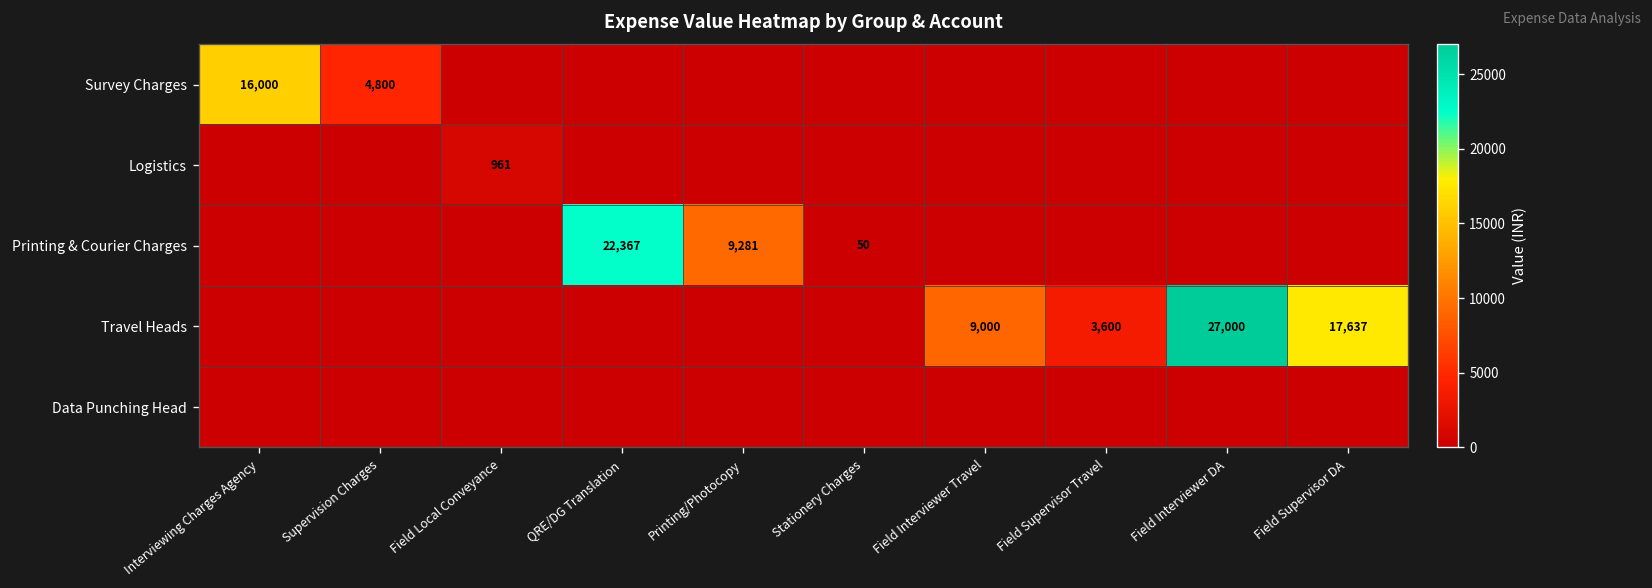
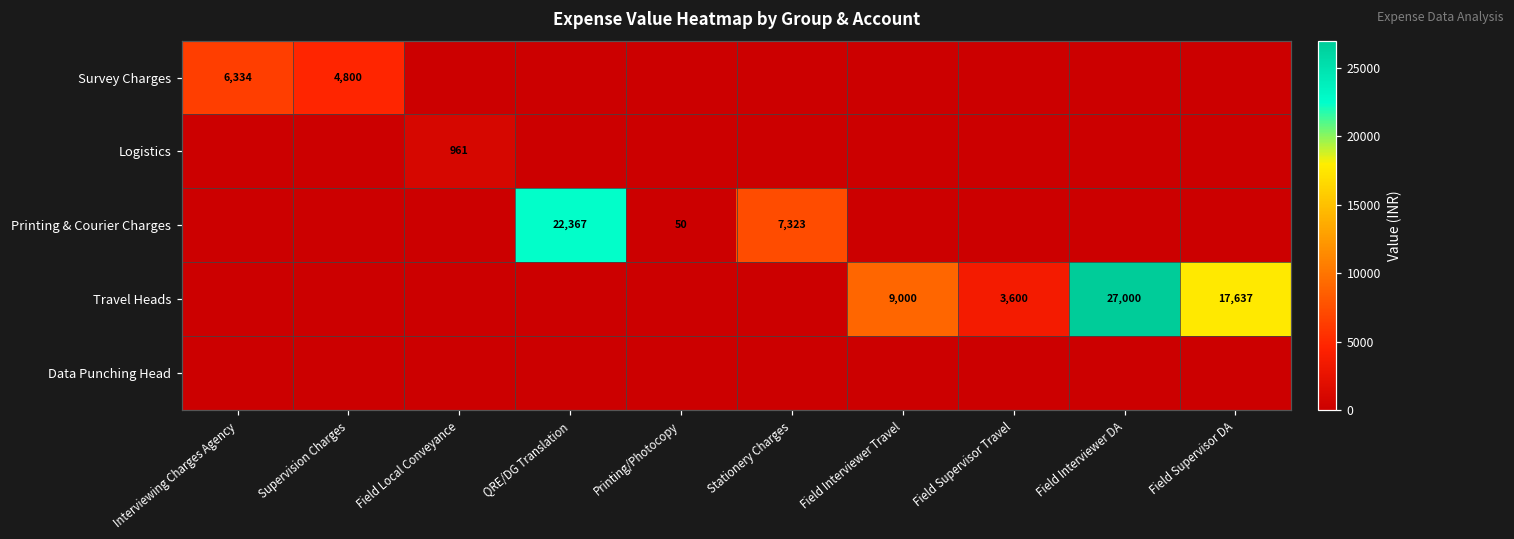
  {
    "Survey Charges": {
-     "Interviewing Charges Agency": "16,000",
+     "Interviewing Charges Agency": "6,334",
      "Supervision Charges": "4,800"
    },
    "Logistics": {
      "Field Local Conveyance": "961"
    },
    "Printing & Courier Charges": {
      "QRE/DG Translation": "22,367",
-     "Printing/Photocopy": "9,281",
-     "Stationery Charges": "50"
+     "Printing/Photocopy": "50",
+     "Stationery Charges": "7,323"
    },
    "Travel Heads": {
      "Field Interviewer Travel": "9,000",
      "Field Supervisor Travel": "3,600",
      "Field Interviewer DA": "27,000",
      "Field Supervisor DA": "17,637"
    }
  }
